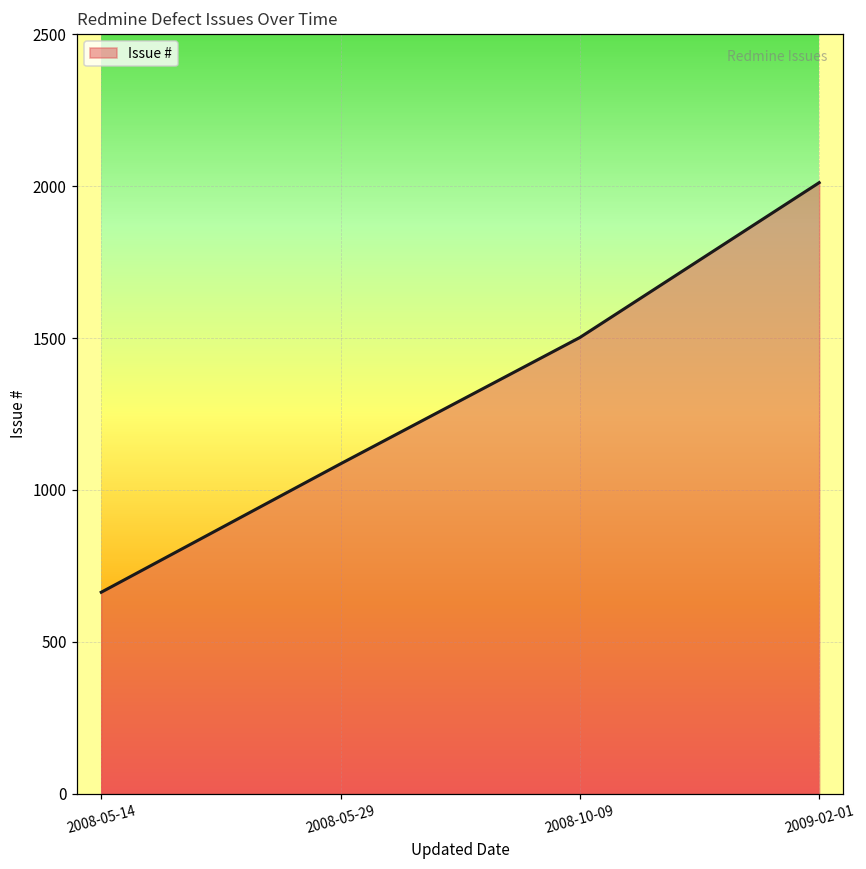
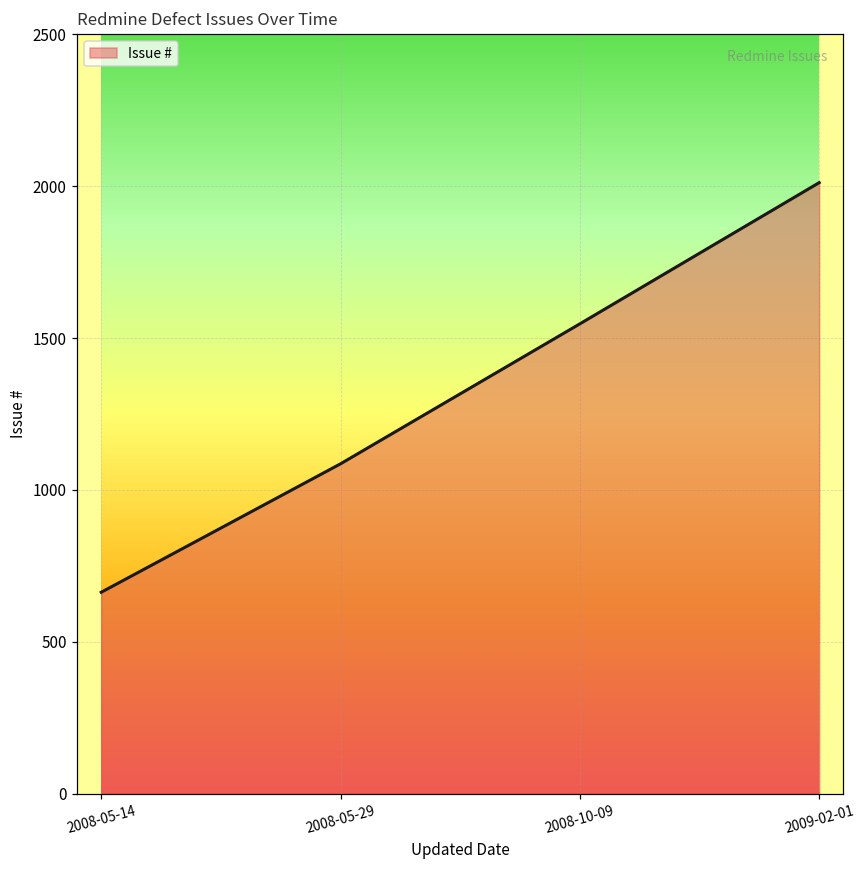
  {
    "2008-05-14": 660,
    "2008-05-29": 1090,
-   "2008-10-09": 1500,
+   "2008-10-09": 1550,
    "2009-02-01": 2010
  }
